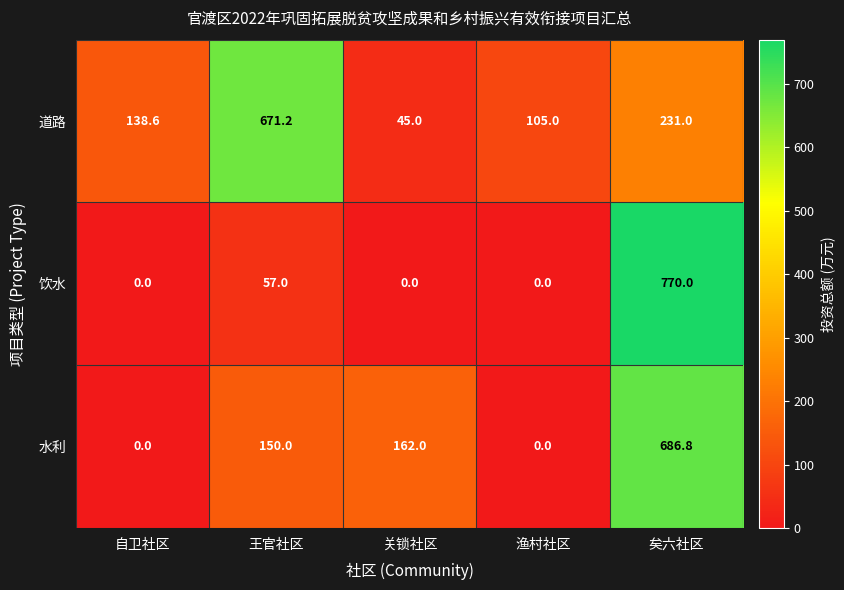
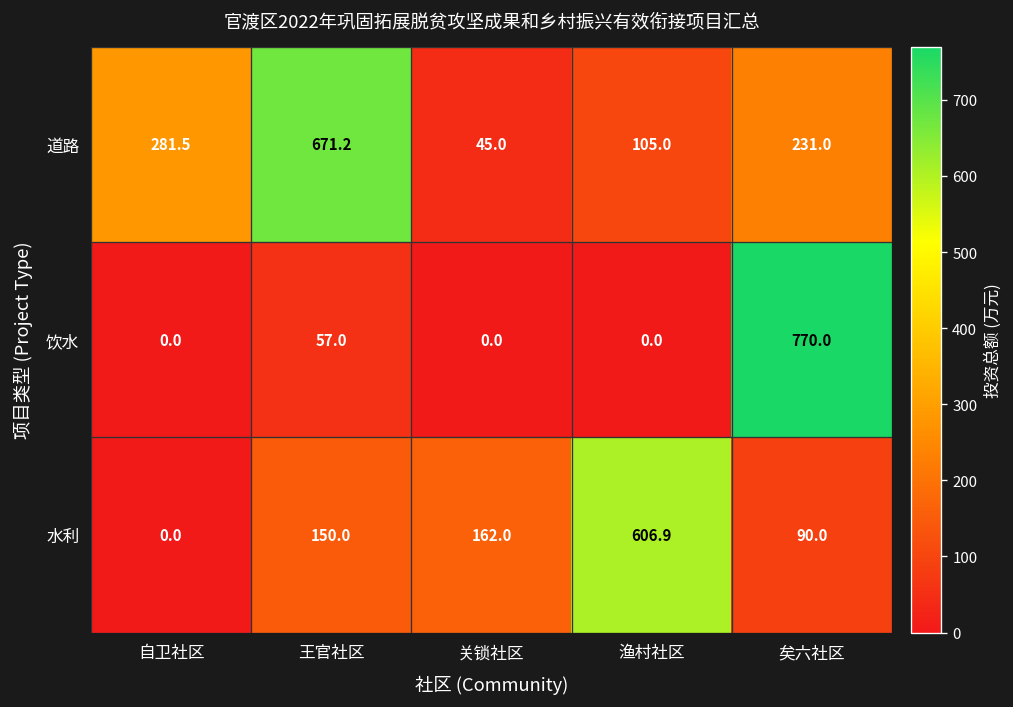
  {
    "道路": {
-     "自卫社区": 138.6,
+     "自卫社区": 281.5,
      "王官社区": 671.2,
      "关锁社区": 45.0,
      "渔村社区": 105.0,
      "矣六社区": 231.0
    },
    "饮水": {
      "自卫社区": 0.0,
      "王官社区": 57.0,
      "关锁社区": 0.0,
      "渔村社区": 0.0,
      "矣六社区": 770.0
    },
    "水利": {
      "自卫社区": 0.0,
      "王官社区": 150.0,
      "关锁社区": 162.0,
-     "渔村社区": 0.0,
-     "矣六社区": 686.8
+     "渔村社区": 606.9,
+     "矣六社区": 90.0
    }
  }
